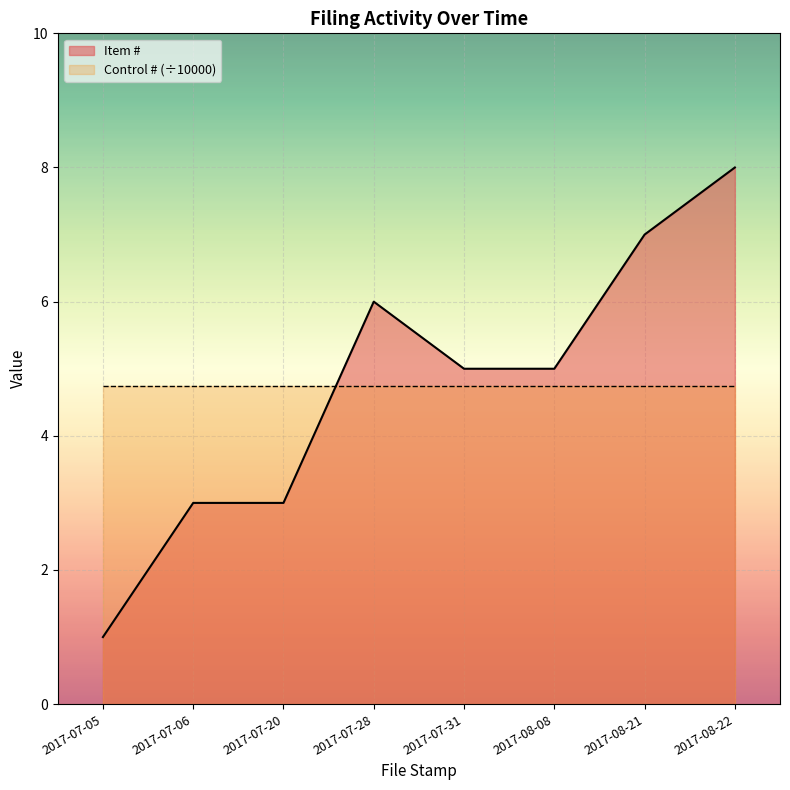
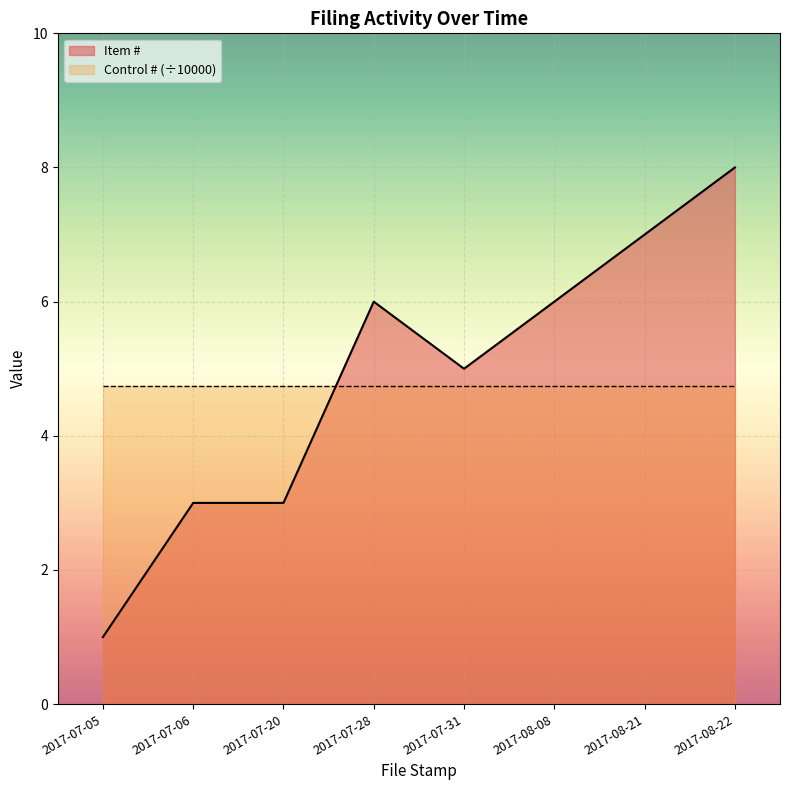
  {
    "Item #": {
      "2017-07-05": 1,
      "2017-07-06": 3,
      "2017-07-20": 3,
      "2017-07-28": 6,
      "2017-07-31": 5,
-     "2017-08-08": 5,
+     "2017-08-08": 6,
      "2017-08-21": 7,
      "2017-08-22": 8
    },
    "Control # (÷10000)": {
      "2017-07-05": 4.7,
      "2017-07-06": 4.7,
      "2017-07-20": 4.7,
      "2017-07-28": 4.7,
      "2017-07-31": 4.7,
      "2017-08-08": 4.7,
      "2017-08-21": 4.7,
      "2017-08-22": 4.7
    }
  }
